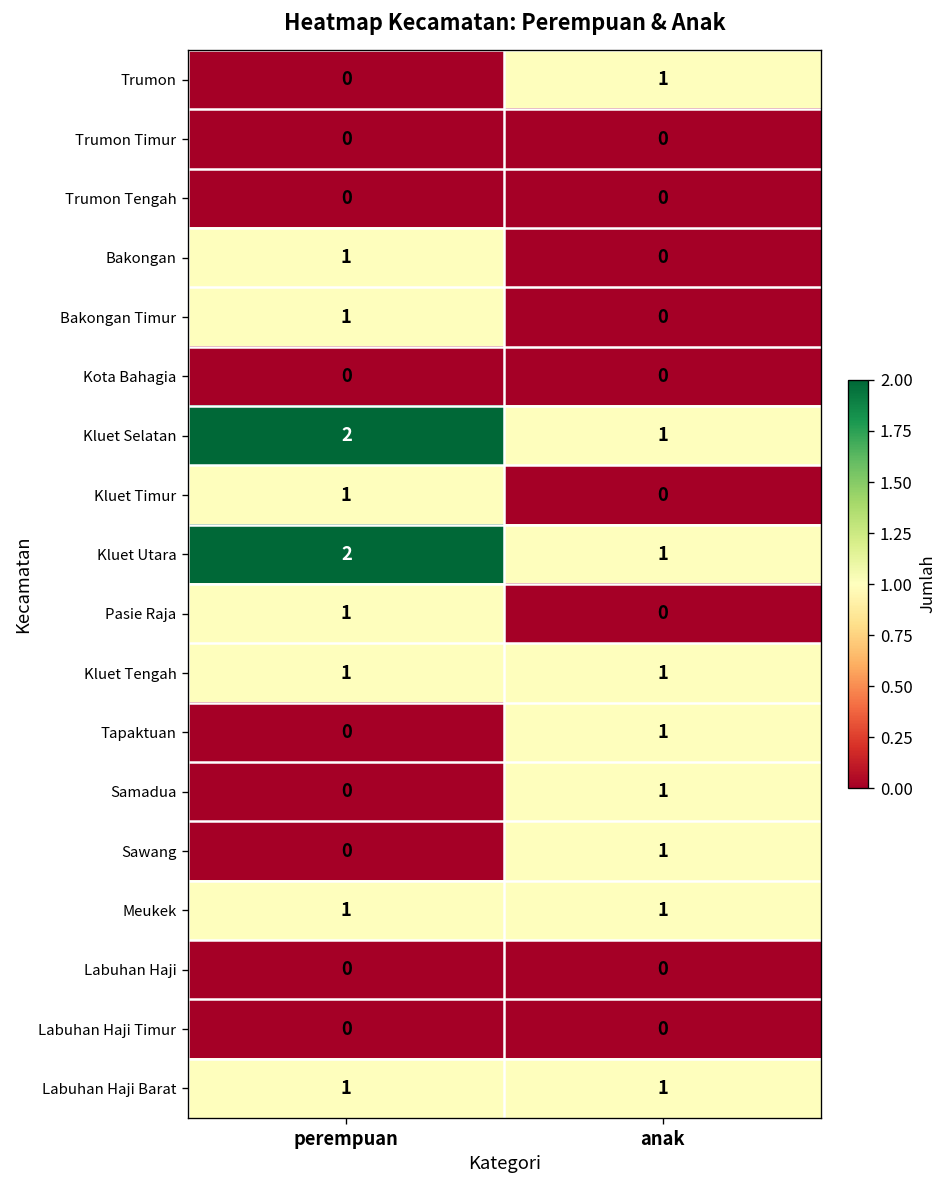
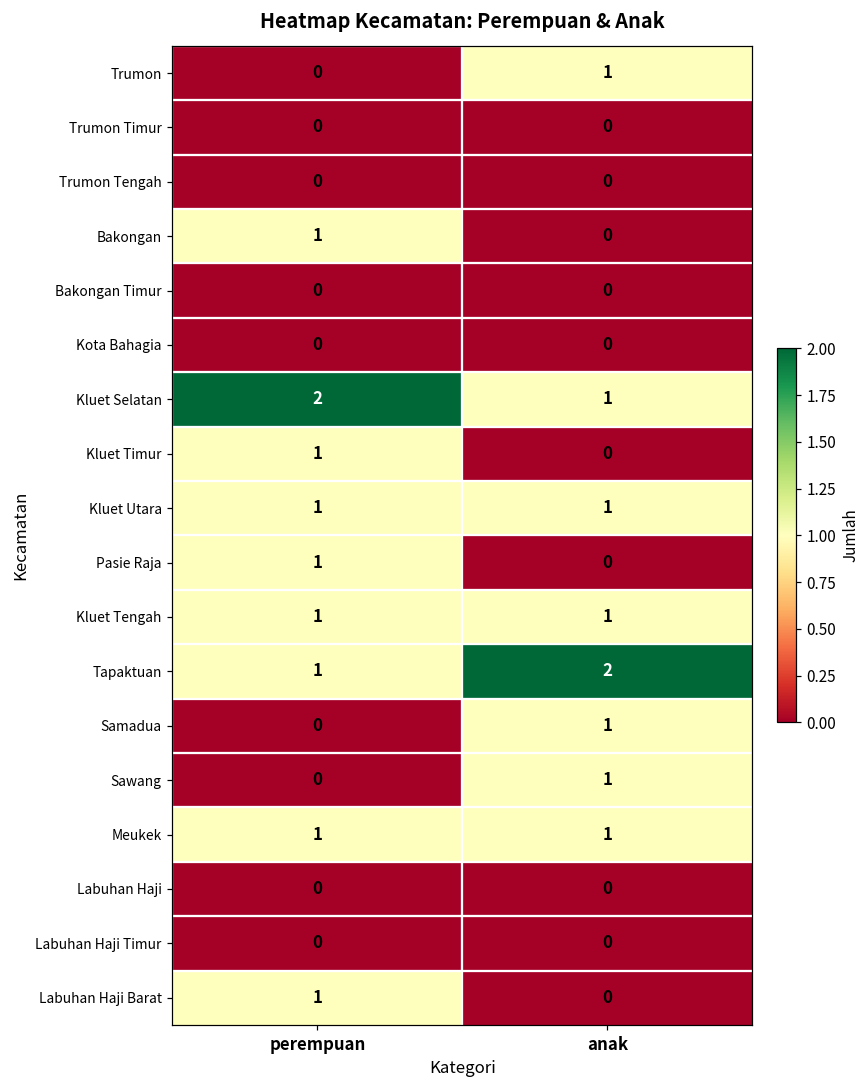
  {
    "Trumon": {
      "perempuan": 0,
      "anak": 1
    },
    "Trumon Timur": {
      "perempuan": 0,
      "anak": 0
    },
    "Trumon Tengah": {
      "perempuan": 0,
      "anak": 0
    },
    "Bakongan": {
      "perempuan": 1,
      "anak": 0
    },
    "Bakongan Timur": {
-     "perempuan": 1,
+     "perempuan": 0,
      "anak": 0
    },
    "Kota Bahagia": {
      "perempuan": 0,
      "anak": 0
    },
    "Kluet Selatan": {
      "perempuan": 2,
      "anak": 1
    },
    "Kluet Timur": {
      "perempuan": 1,
      "anak": 0
    },
    "Kluet Utara": {
-     "perempuan": 2,
+     "perempuan": 1,
      "anak": 1
    },
    "Pasie Raja": {
      "perempuan": 1,
      "anak": 0
    },
    "Kluet Tengah": {
      "perempuan": 1,
      "anak": 1
    },
    "Tapaktuan": {
-     "perempuan": 0,
-     "anak": 1
+     "perempuan": 1,
+     "anak": 2
    },
    "Samadua": {
      "perempuan": 0,
      "anak": 1
    },
    "Sawang": {
      "perempuan": 0,
      "anak": 1
    },
    "Meukek": {
      "perempuan": 1,
      "anak": 1
    },
    "Labuhan Haji": {
      "perempuan": 0,
      "anak": 0
    },
    "Labuhan Haji Timur": {
      "perempuan": 0,
      "anak": 0
    },
    "Labuhan Haji Barat": {
      "perempuan": 1,
-     "anak": 1
+     "anak": 0
    }
  }
